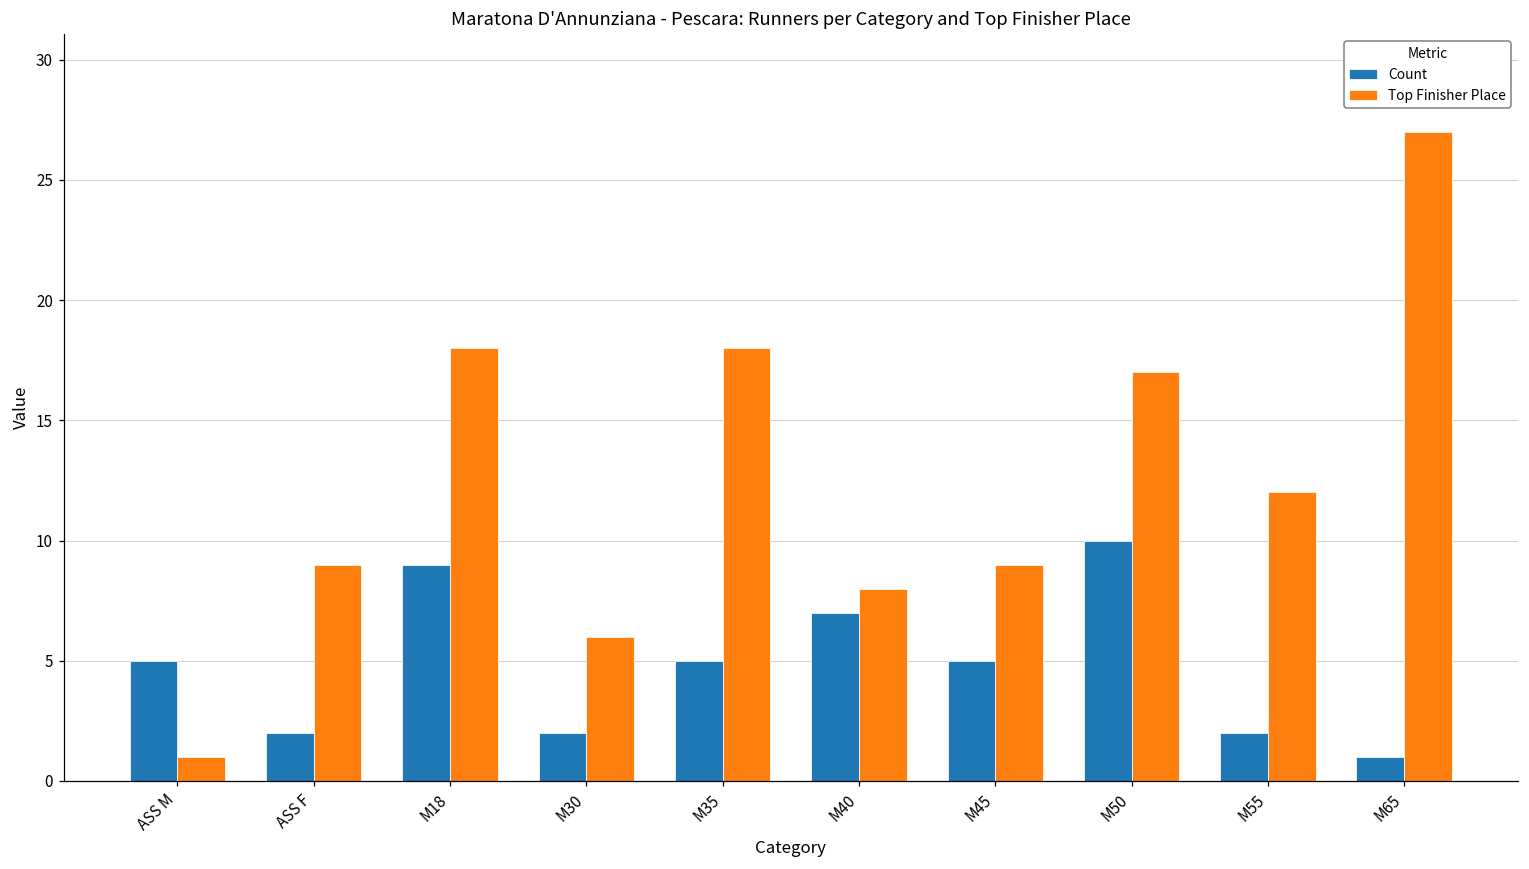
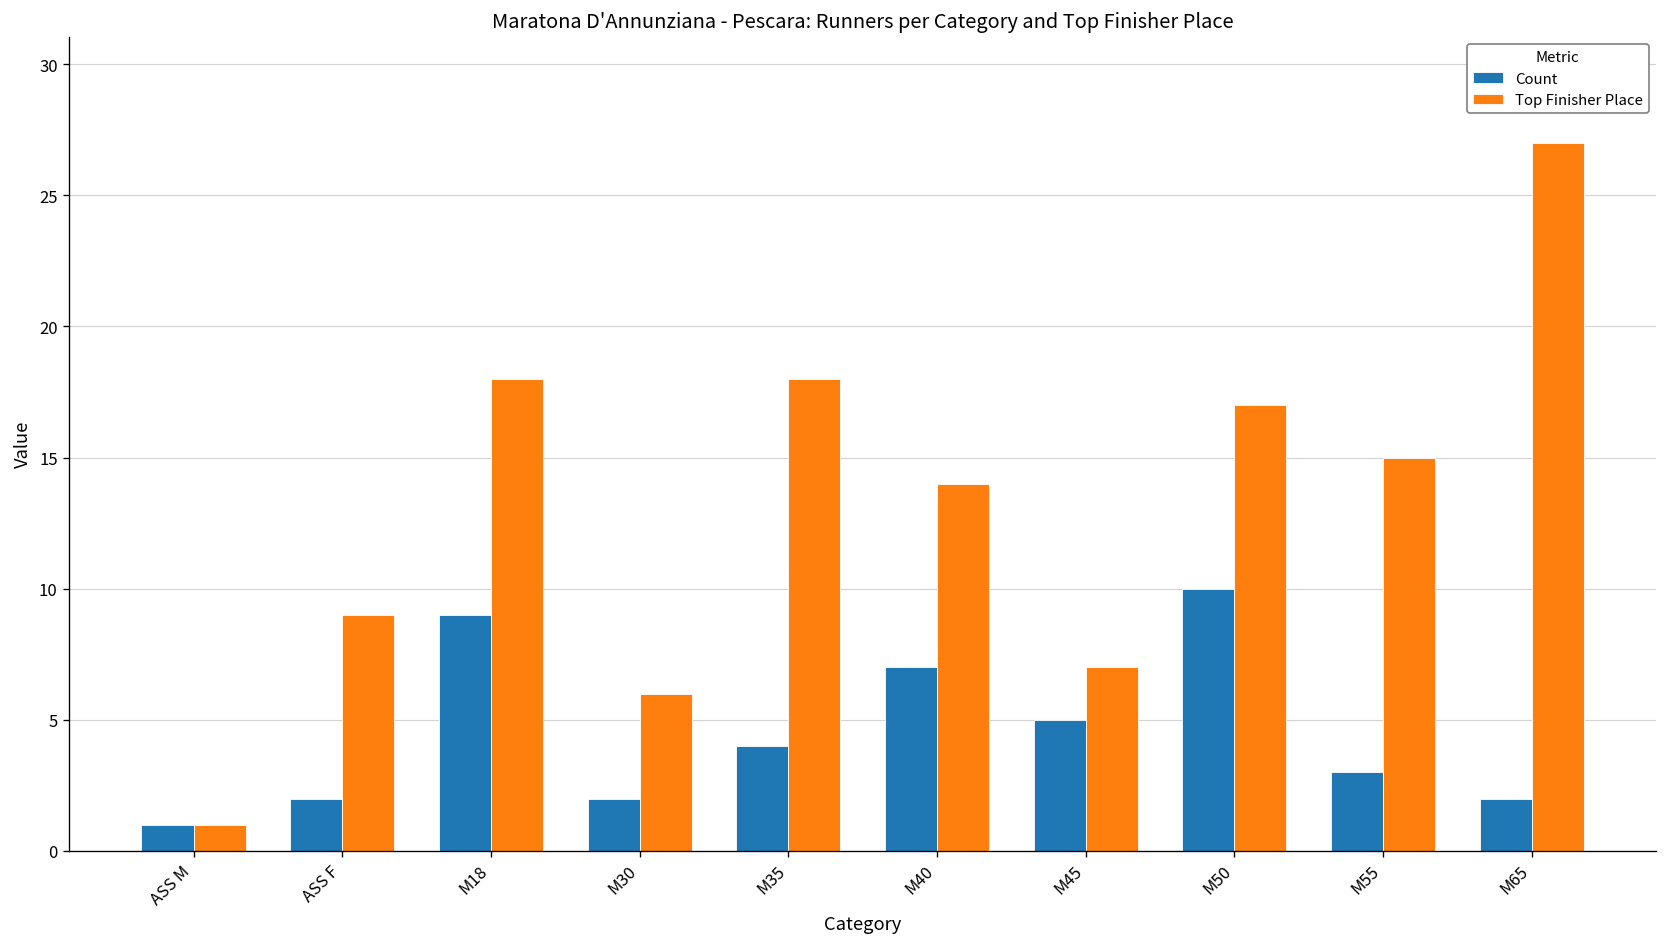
  {
    "Count": {
-     "ASS M": 5,
+     "ASS M": 1,
      "ASS F": 2,
      "M18": 9,
      "M30": 2,
-     "M35": 5,
+     "M35": 4,
      "M40": 7,
      "M45": 5,
      "M50": 10,
-     "M55": 2,
-     "M65": 1
+     "M55": 3,
+     "M65": 2
    },
    "Top Finisher Place": {
      "ASS M": 1,
      "ASS F": 9,
      "M18": 18,
      "M30": 6,
      "M35": 18,
-     "M40": 8,
-     "M45": 9,
+     "M40": 14,
+     "M45": 7,
      "M50": 17,
-     "M55": 12,
+     "M55": 15,
      "M65": 27
    }
  }
